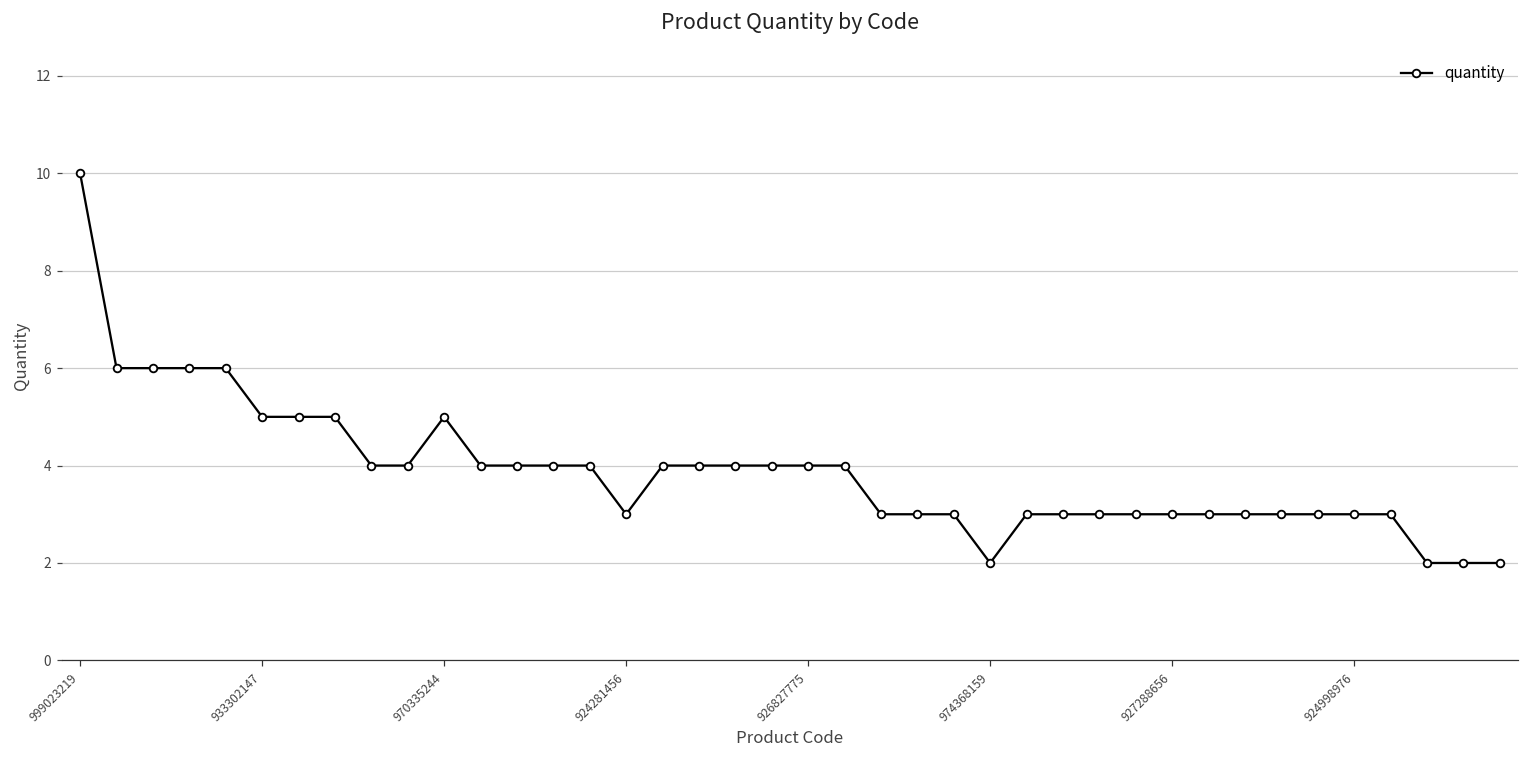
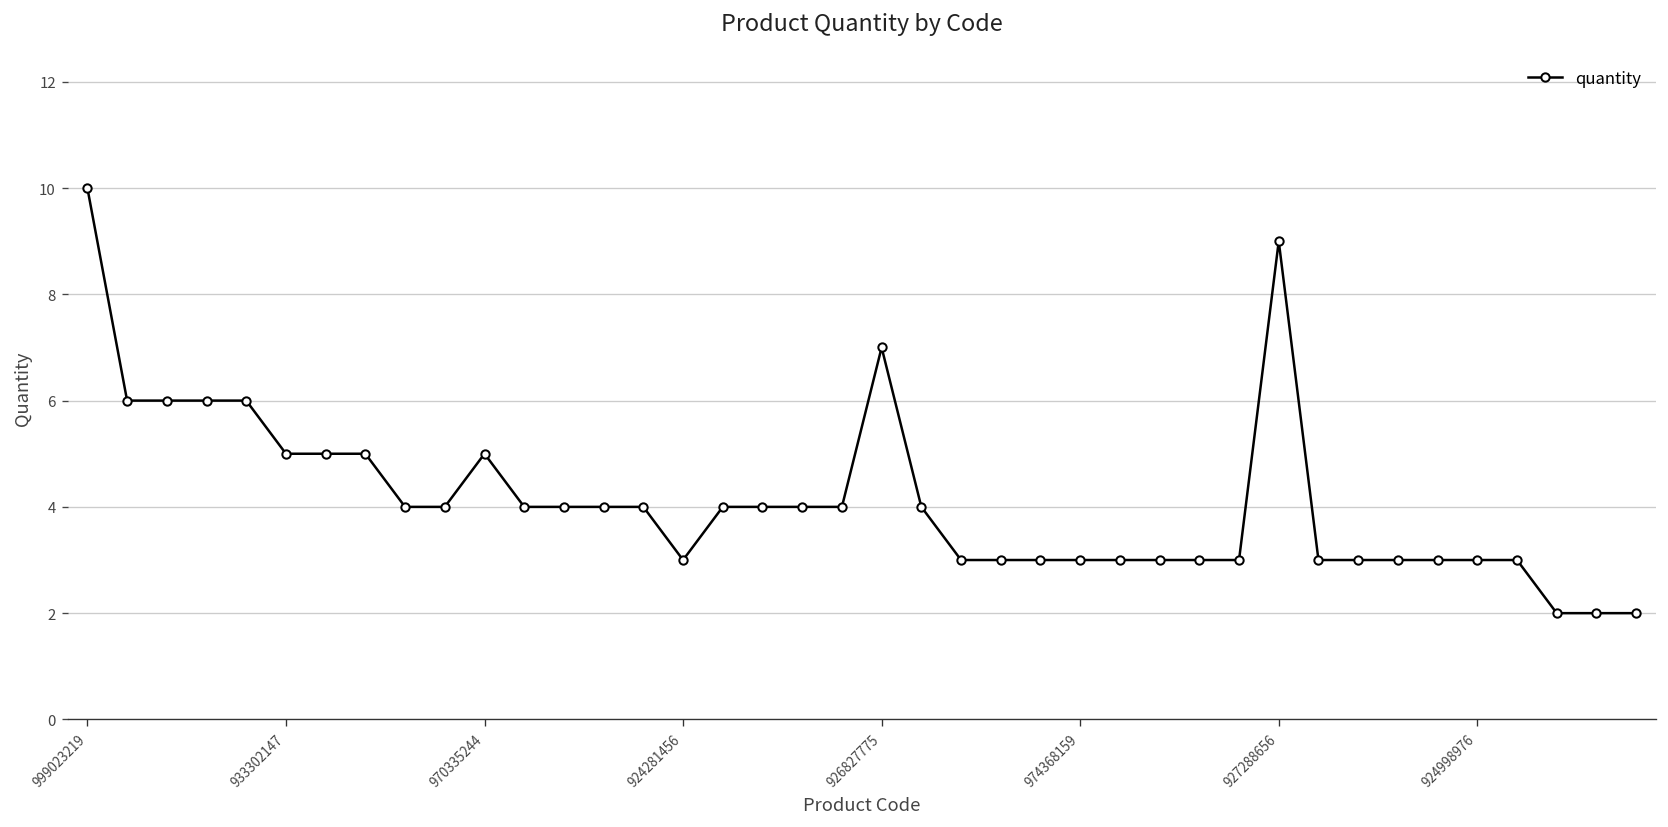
  {
    "999023219": 10,
    "933302147": 5,
    "970335244": 5,
    "924281456": 3,
-   "926827775": 4,
-   "974368159": 2,
-   "927288656": 3,
+   "926827775": 7,
+   "974368159": 3,
+   "927288656": 9,
    "924998976": 3
  }
